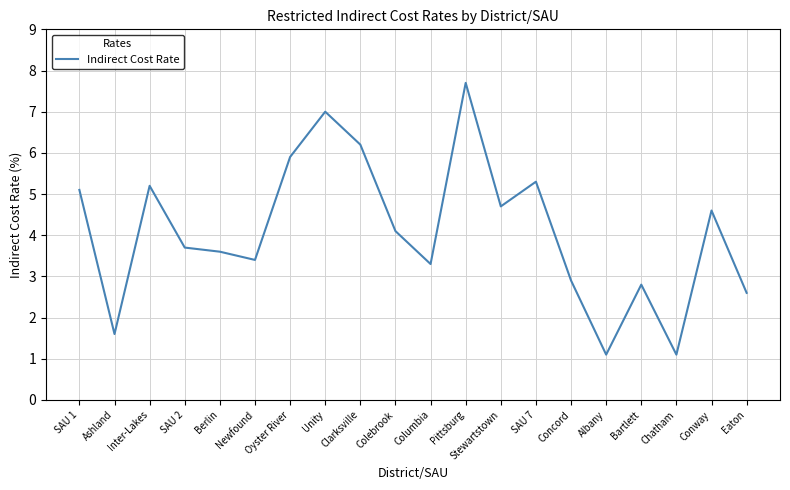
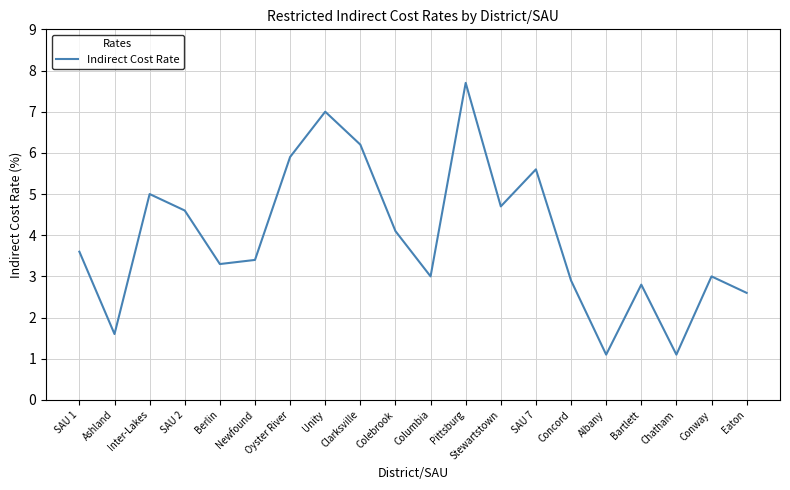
  {
-   "SAU 1": 5.1,
+   "SAU 1": 3.6,
    "Ashland": 1.6,
-   "Inter-Lakes": 5.2,
-   "SAU 2": 3.7,
-   "Berlin": 3.6,
+   "Inter-Lakes": 5.0,
+   "SAU 2": 4.6,
+   "Berlin": 3.3,
    "Newfound": 3.4,
    "Oyster River": 5.9,
    "Unity": 7.0,
    "Clarksville": 6.2,
    "Colebrook": 4.1,
-   "Columbia": 3.3,
+   "Columbia": 3.0,
    "Pittsburg": 7.7,
    "Stewartstown": 4.7,
-   "SAU 7": 5.3,
+   "SAU 7": 5.6,
    "Concord": 2.9,
    "Albany": 1.1,
    "Bartlett": 2.8,
    "Chatham": 1.1,
-   "Conway": 4.6,
+   "Conway": 3.0,
    "Eaton": 2.6
  }
